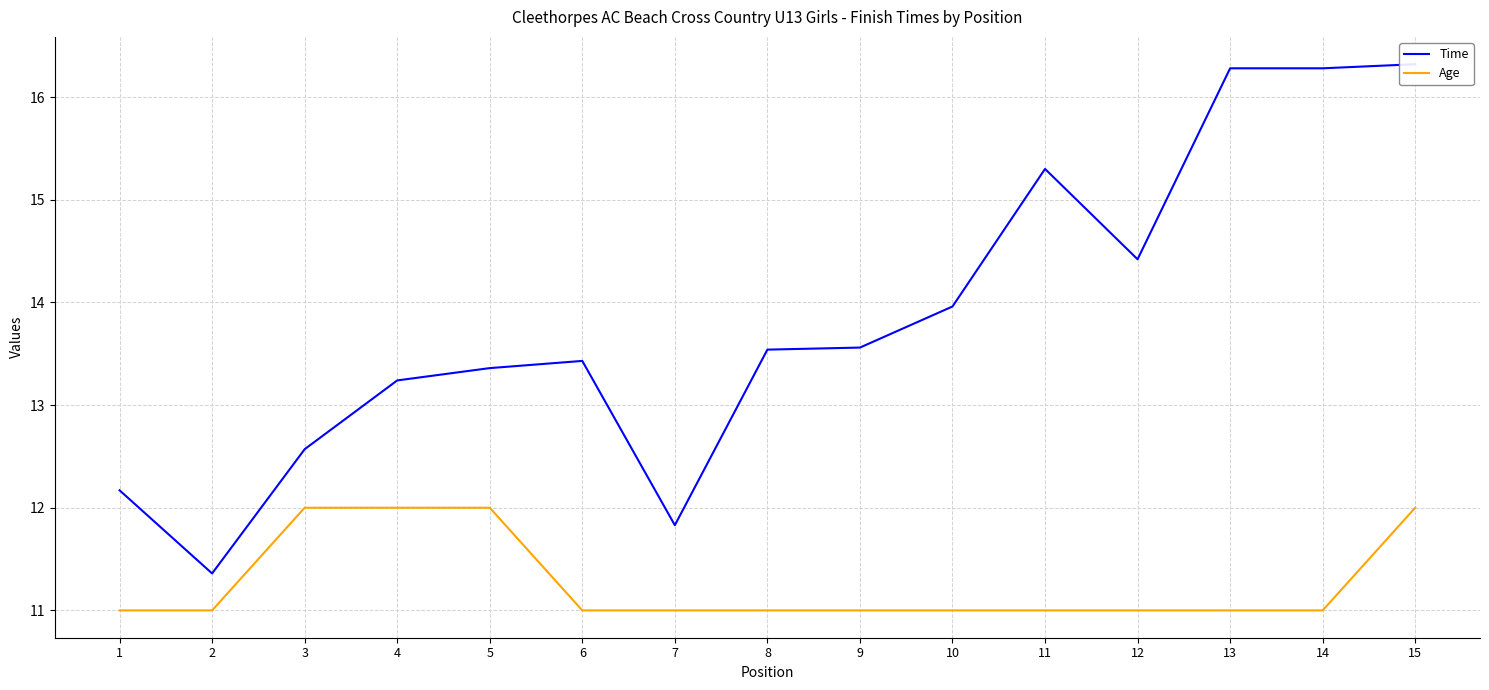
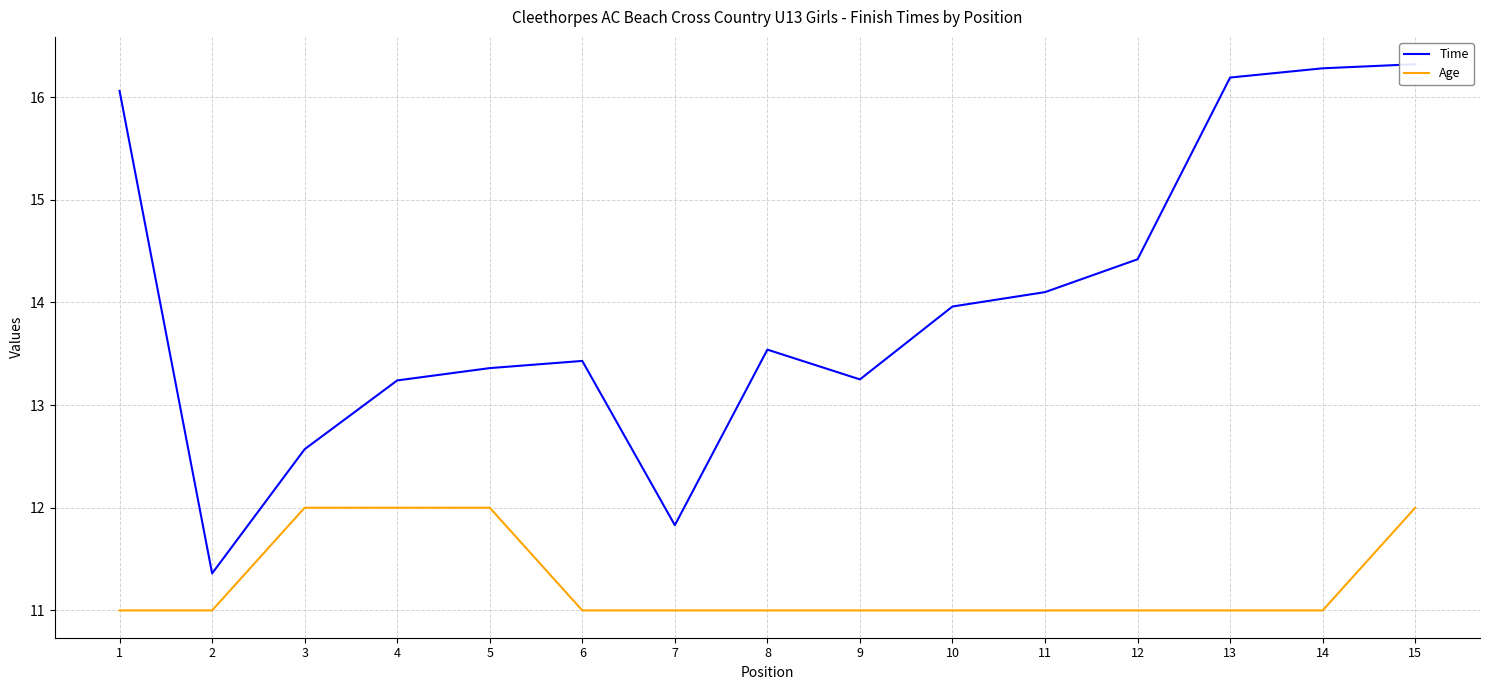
  {
    "Time": {
-     "1": 12.17,
+     "1": 16.06,
      "2": 11.36,
      "3": 12.57,
      "4": 13.24,
      "5": 13.36,
      "6": 13.43,
      "7": 11.83,
      "8": 13.54,
-     "9": 13.56,
+     "9": 13.25,
      "10": 13.96,
-     "11": 15.3,
+     "11": 14.1,
      "12": 14.42,
-     "13": 16.28,
+     "13": 16.19,
      "14": 16.28
    },
    "Age": {
      "1": 11.00,
      "2": 11.00,
      "3": 12.00,
      "4": 12.00,
      "5": 12.00,
      "6": 11.00,
      "7": 11.00,
      "8": 11.00,
      "9": 11.00,
      "10": 11.00,
      "11": 11.00,
      "12": 11.00,
      "13": 11.00,
      "14": 11.00,
      "15": 12.00
    }
  }
